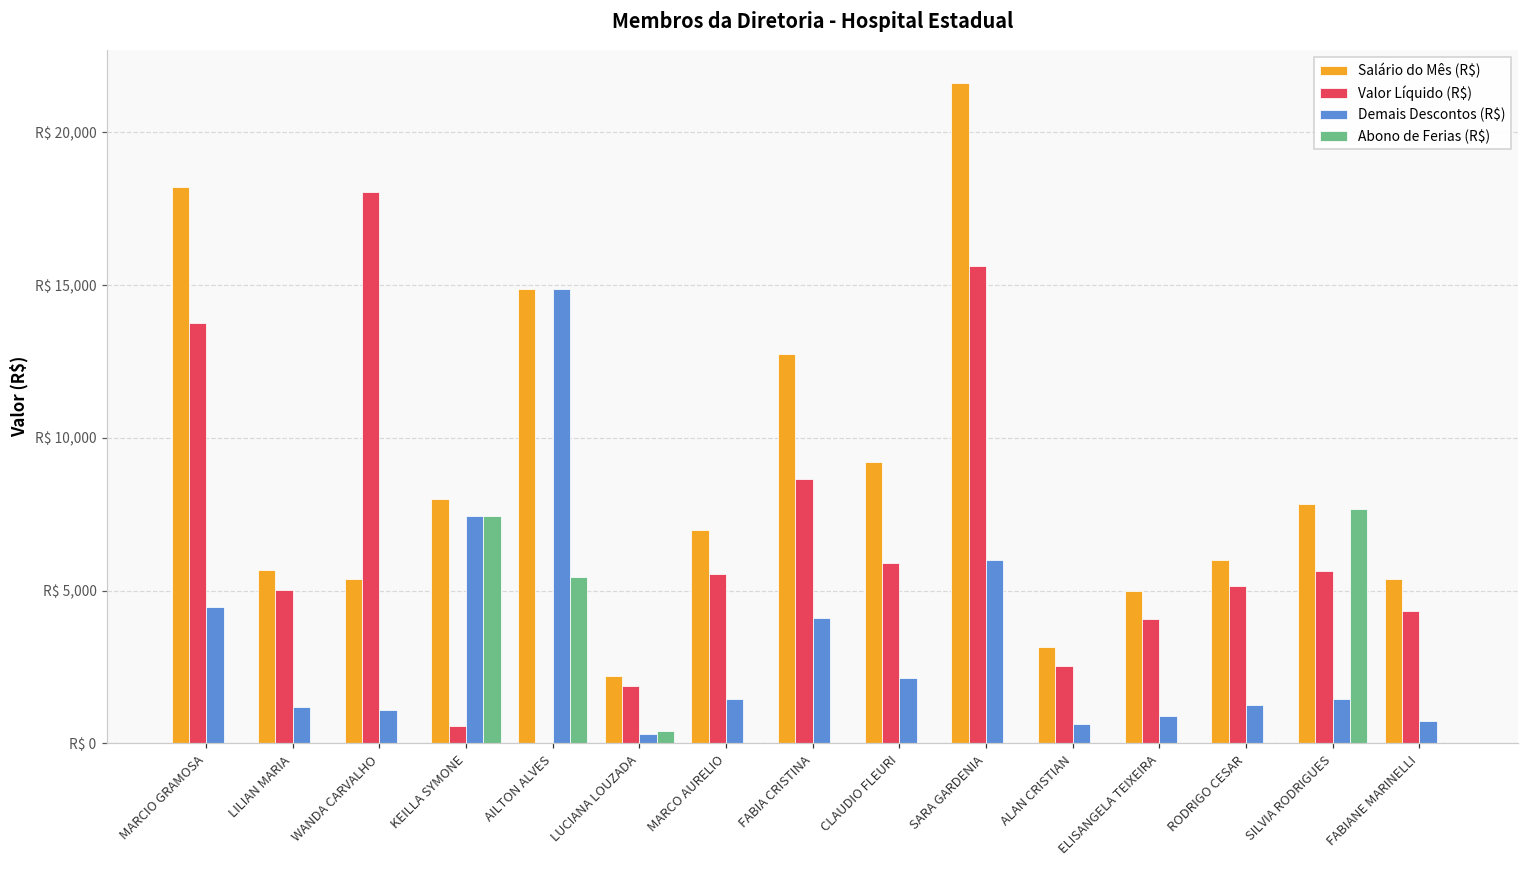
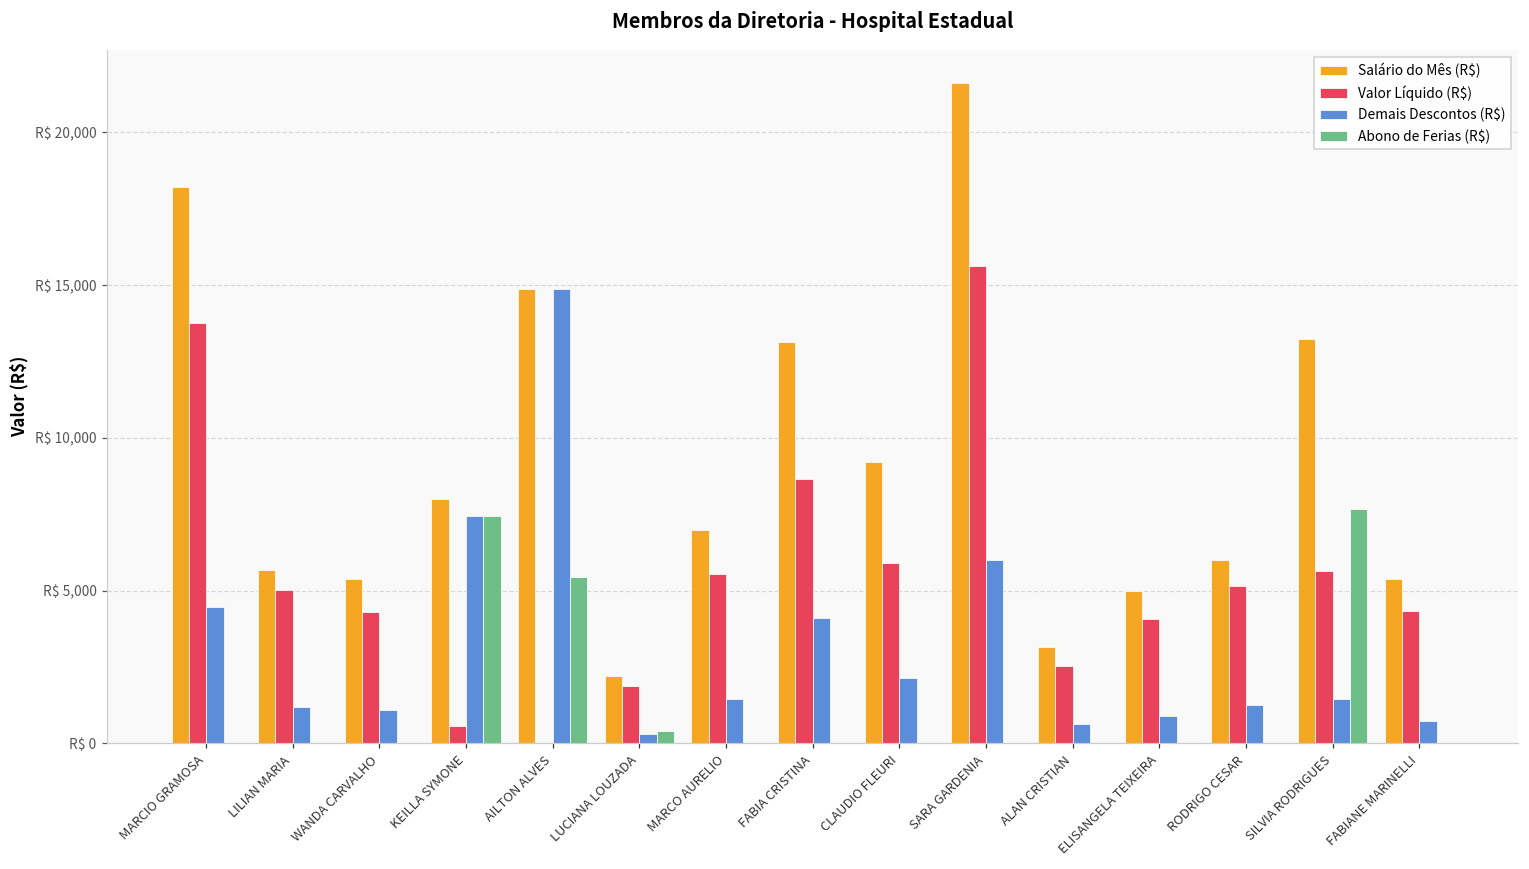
  {
    "Salário do Mês (R$)": {
      "MARCIO GRAMOSA": "R$ 18,200",
      "LILIAN MARIA": "R$ 5,700",
      "WANDA CARVALHO": "R$ 5,400",
      "KEILLA SYMONE": "R$ 8,000",
      "AILTON ALVES": "R$ 14,900",
      "LUCIANA LOUZADA": "R$ 2,200",
      "MARCO AURELIO": "R$ 7,000",
-     "FABIA CRISTINA": "R$ 12,800",
+     "FABIA CRISTINA": "R$ 13,100",
      "CLAUDIO FLEURI": "R$ 9,200",
      "SARA GARDENIA": "R$ 21,600",
      "ALAN CRISTIAN": "R$ 3,200",
      "ELISANGELA TEIXEIRA": "R$ 5,000",
      "RODRIGO CESAR": "R$ 6,000",
-     "SILVIA RODRIGUES": "R$ 7,800",
+     "SILVIA RODRIGUES": "R$ 13,200",
      "FABIANE MARINELLI": "R$ 5,400"
    },
    "Valor Líquido (R$)": {
      "MARCIO GRAMOSA": "R$ 13,800",
      "LILIAN MARIA": "R$ 5,000",
-     "WANDA CARVALHO": "R$ 18,100",
+     "WANDA CARVALHO": "R$ 4,300",
      "KEILLA SYMONE": "R$ 600",
      "AILTON ALVES": "R$ 0",
      "LUCIANA LOUZADA": "R$ 1,900",
      "MARCO AURELIO": "R$ 5,500",
      "FABIA CRISTINA": "R$ 8,700",
      "CLAUDIO FLEURI": "R$ 5,900",
      "SARA GARDENIA": "R$ 15,600",
      "ALAN CRISTIAN": "R$ 2,500",
      "ELISANGELA TEIXEIRA": "R$ 4,100",
      "RODRIGO CESAR": "R$ 5,200",
      "SILVIA RODRIGUES": "R$ 5,600",
      "FABIANE MARINELLI": "R$ 4,300"
    },
    "Demais Descontos (R$)": {
      "MARCIO GRAMOSA": "R$ 4,400",
      "LILIAN MARIA": "R$ 1,200",
      "WANDA CARVALHO": "R$ 1,100",
      "KEILLA SYMONE": "R$ 7,400",
      "AILTON ALVES": "R$ 14,900",
      "LUCIANA LOUZADA": "R$ 300",
      "MARCO AURELIO": "R$ 1,500",
      "FABIA CRISTINA": "R$ 4,100",
      "CLAUDIO FLEURI": "R$ 2,100",
      "SARA GARDENIA": "R$ 6,000",
      "ALAN CRISTIAN": "R$ 600",
      "ELISANGELA TEIXEIRA": "R$ 900",
      "RODRIGO CESAR": "R$ 1,200",
      "SILVIA RODRIGUES": "R$ 1,400",
      "FABIANE MARINELLI": "R$ 700"
    },
    "Abono de Ferias (R$)": {
      "MARCIO GRAMOSA": "R$ 0",
      "LILIAN MARIA": "R$ 0",
      "WANDA CARVALHO": "R$ 0",
      "KEILLA SYMONE": "R$ 7,400",
      "AILTON ALVES": "R$ 5,400",
      "LUCIANA LOUZADA": "R$ 400",
      "MARCO AURELIO": "R$ 0",
      "FABIA CRISTINA": "R$ 0",
      "CLAUDIO FLEURI": "R$ 0",
      "SARA GARDENIA": "R$ 0",
      "ALAN CRISTIAN": "R$ 0",
      "ELISANGELA TEIXEIRA": "R$ 0",
      "RODRIGO CESAR": "R$ 0",
      "SILVIA RODRIGUES": "R$ 7,700",
      "FABIANE MARINELLI": "R$ 0"
    }
  }
